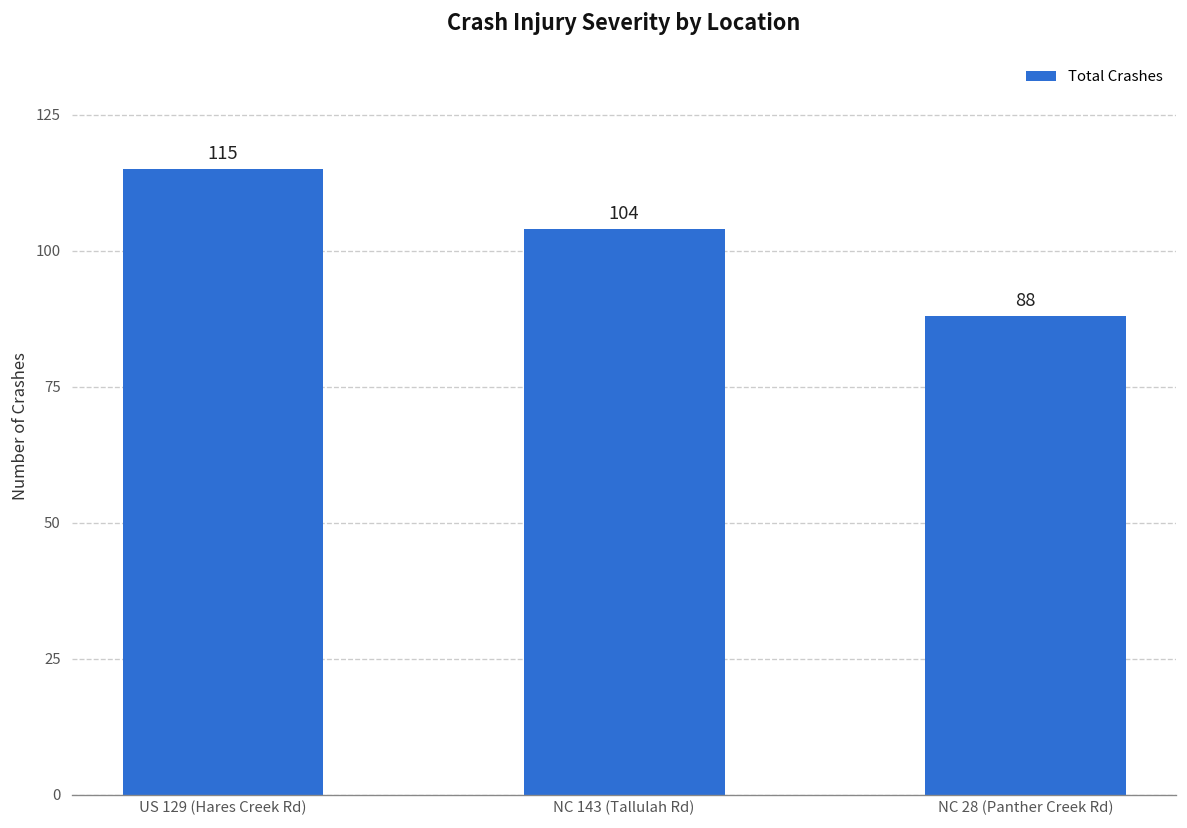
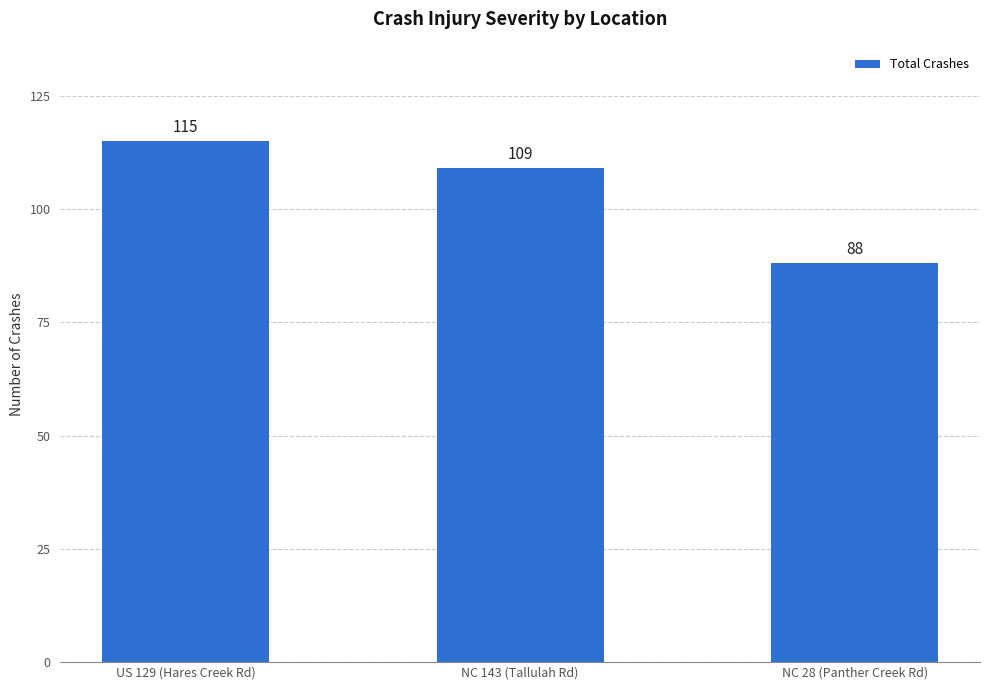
  {
    "US 129 (Hares Creek Rd)": 115,
-   "NC 143 (Tallulah Rd)": 104,
+   "NC 143 (Tallulah Rd)": 109,
    "NC 28 (Panther Creek Rd)": 88
  }
